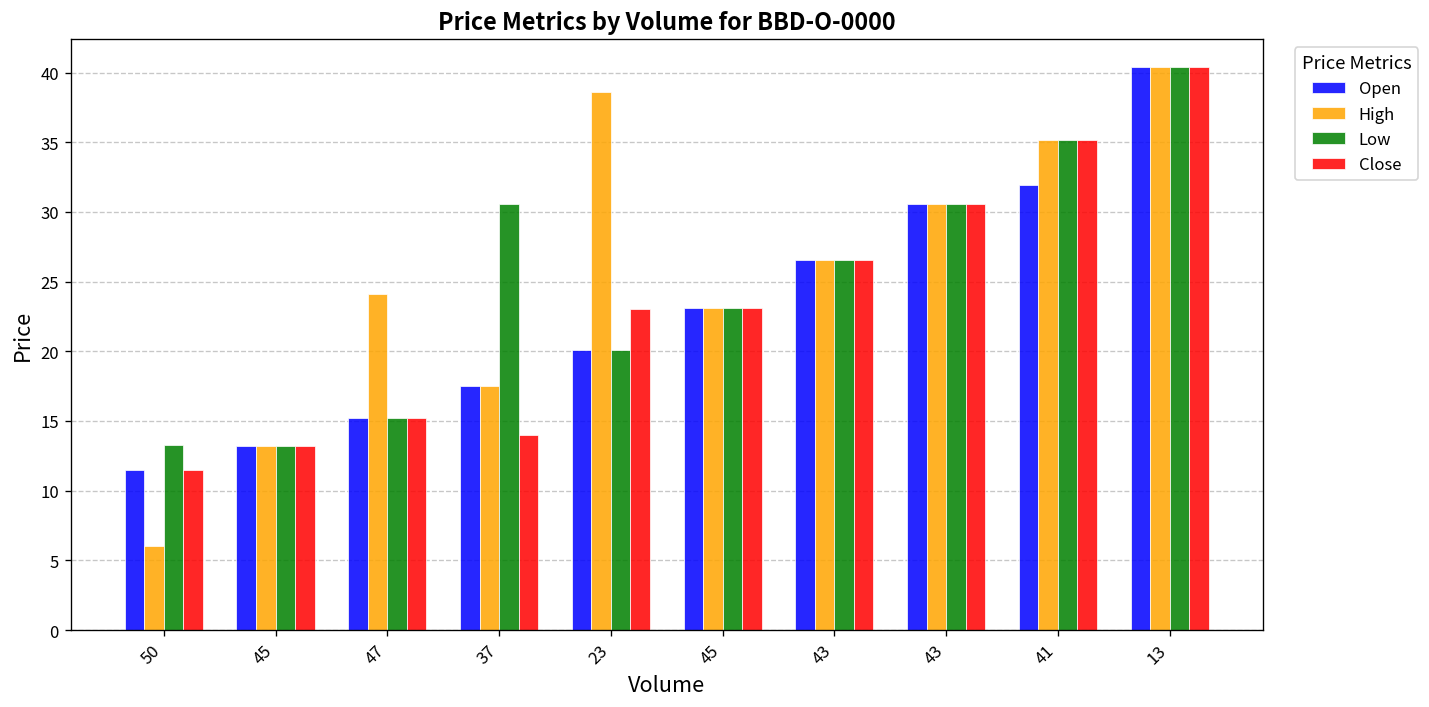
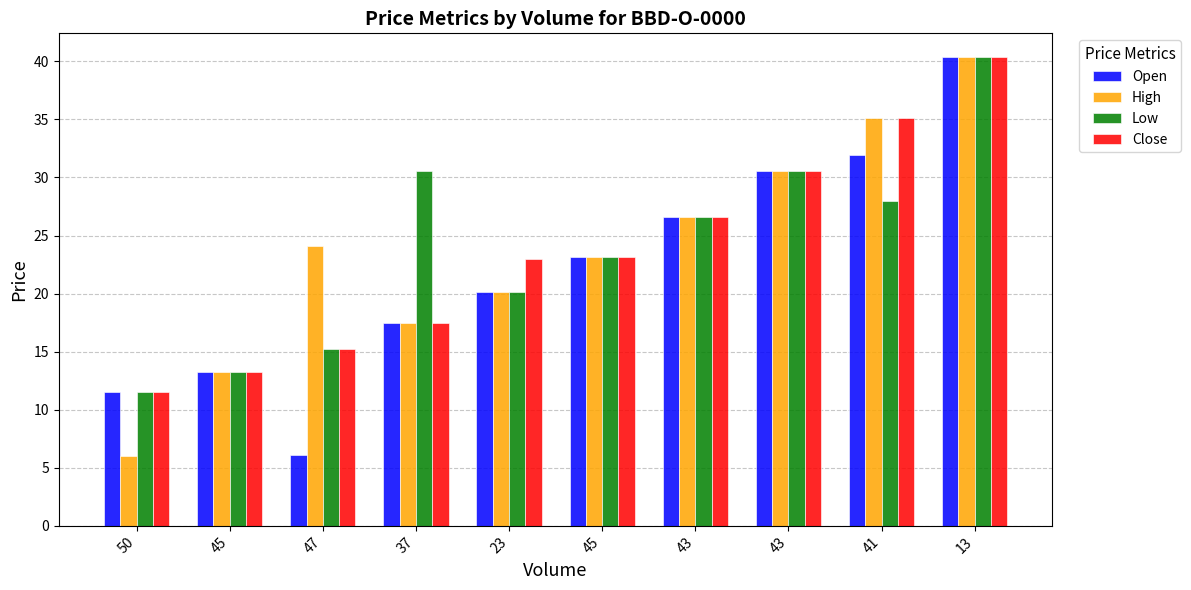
  {
    "Open": {
      "50": 11.5,
-     "47": 15.2,
+     "47": 6.1,
      "37": 17.5,
      "23": 20.1,
      "41": 31.9,
      "13": 40.4
    },
    "High": {
      "50": 6.0,
      "47": 24.1,
      "37": 17.5,
-     "23": 38.6,
+     "23": 20.1,
      "41": 35.1,
      "13": 40.4
    },
    "Low": {
-     "50": 13.3,
+     "50": 11.5,
      "47": 15.2,
      "37": 30.6,
      "23": 20.1,
-     "41": 35.1,
+     "41": 28.0,
      "13": 40.4
    },
    "Close": {
      "50": 11.5,
      "47": 15.2,
-     "37": 14.0,
+     "37": 17.5,
      "23": 23.0,
      "41": 35.1,
      "13": 40.4
    }
  }
